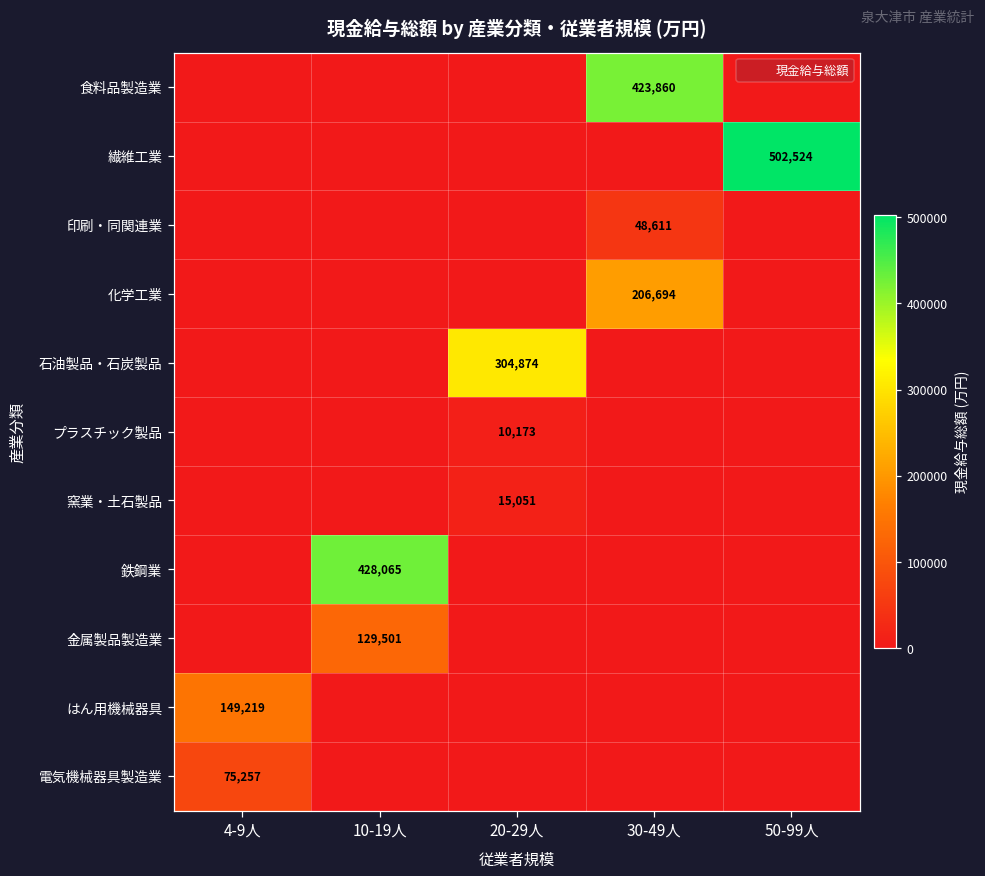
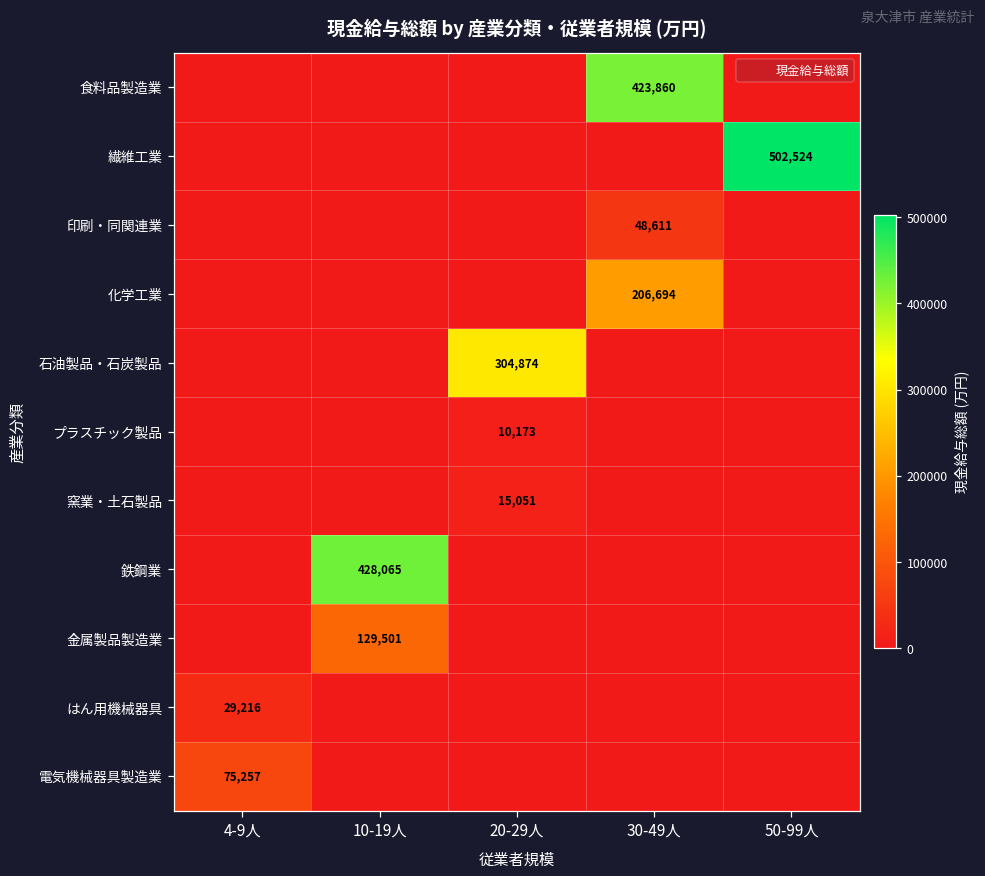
  {
    "食料品製造業": {
      "30-49人": "423,860"
    },
    "繊維工業": {
      "50-99人": "502,524"
    },
    "印刷・同関連業": {
      "30-49人": "48,611"
    },
    "化学工業": {
      "30-49人": "206,694"
    },
    "石油製品・石炭製品": {
      "20-29人": "304,874"
    },
    "プラスチック製品": {
      "20-29人": "10,173"
    },
    "窯業・土石製品": {
      "20-29人": "15,051"
    },
    "鉄鋼業": {
      "10-19人": "428,065"
    },
    "金属製品製造業": {
      "10-19人": "129,501"
    },
    "はん用機械器具": {
-     "4-9人": "149,219"
+     "4-9人": "29,216"
    },
    "電気機械器具製造業": {
      "4-9人": "75,257"
    }
  }
